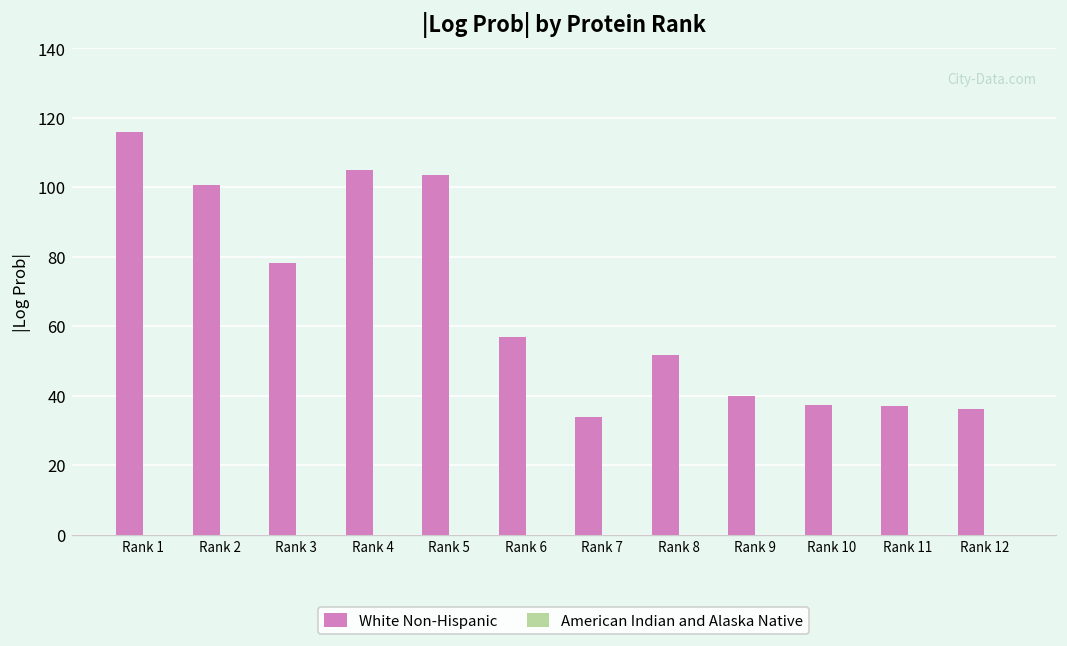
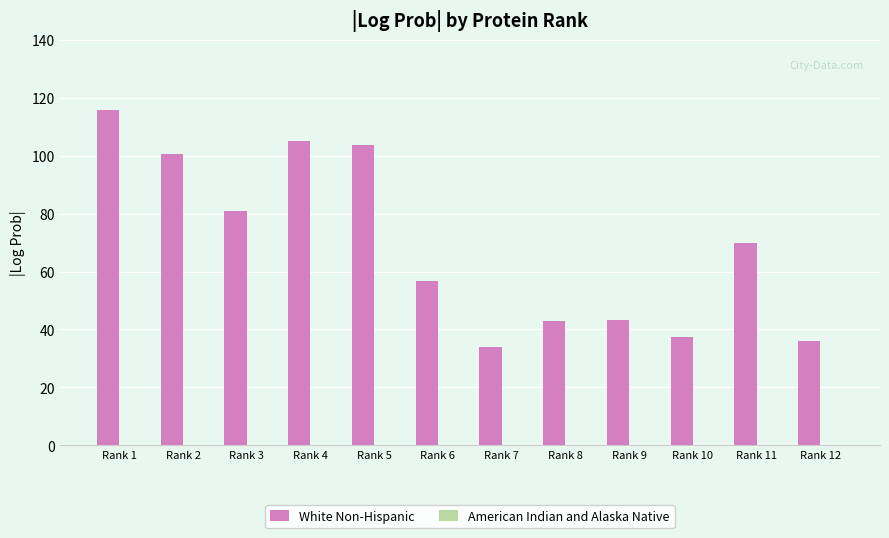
  {
    "White Non-Hispanic": {
      "Rank 1": 116,
      "Rank 2": 101,
-     "Rank 3": 78,
+     "Rank 3": 81,
      "Rank 4": 105,
      "Rank 5": 104,
      "Rank 6": 57,
      "Rank 7": 34,
-     "Rank 8": 52,
-     "Rank 9": 40,
+     "Rank 8": 43,
+     "Rank 9": 43,
      "Rank 10": 37,
-     "Rank 11": 37,
+     "Rank 11": 70,
      "Rank 12": 36
    },
    "American Indian and Alaska Native": {
      "Rank 1": 0,
      "Rank 2": 0,
      "Rank 3": 0,
      "Rank 4": 0,
      "Rank 5": 0,
      "Rank 6": 0,
      "Rank 7": 0,
      "Rank 8": 0,
      "Rank 9": 0,
      "Rank 10": 0,
      "Rank 11": 0,
      "Rank 12": 0
    }
  }
